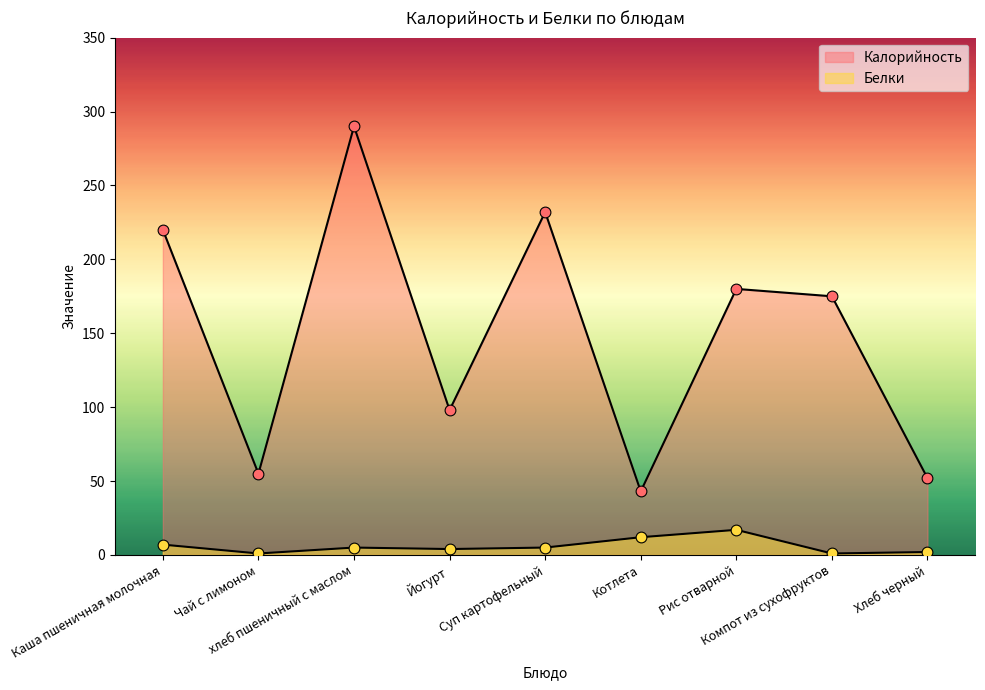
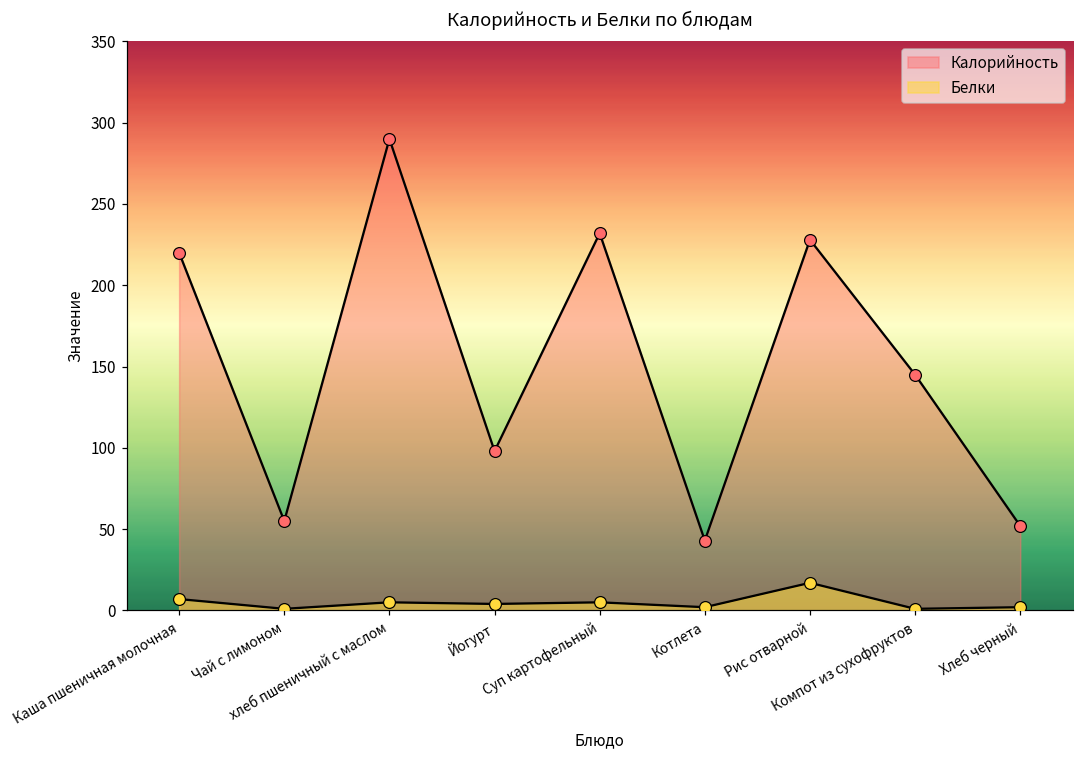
  {
    "Калорийность": {
      "Каша пшеничная молочная": 220,
      "Чай с лимоном": 55,
      "хлеб пшеничный с маслом": 290,
      "Йогурт": 98,
      "Суп картофельный": 232,
      "Котлета": 43,
-     "Рис отварной": 180,
-     "Компот из сухофруктов": 175,
+     "Рис отварной": 228,
+     "Компот из сухофруктов": 145,
      "Хлеб черный": 52
    },
    "Белки": {
      "Каша пшеничная молочная": 7,
      "Чай с лимоном": 1,
      "хлеб пшеничный с маслом": 5,
      "Йогурт": 4,
      "Суп картофельный": 5,
-     "Котлета": 12,
+     "Котлета": 2,
      "Рис отварной": 17,
      "Компот из сухофруктов": 1,
      "Хлеб черный": 2
    }
  }
